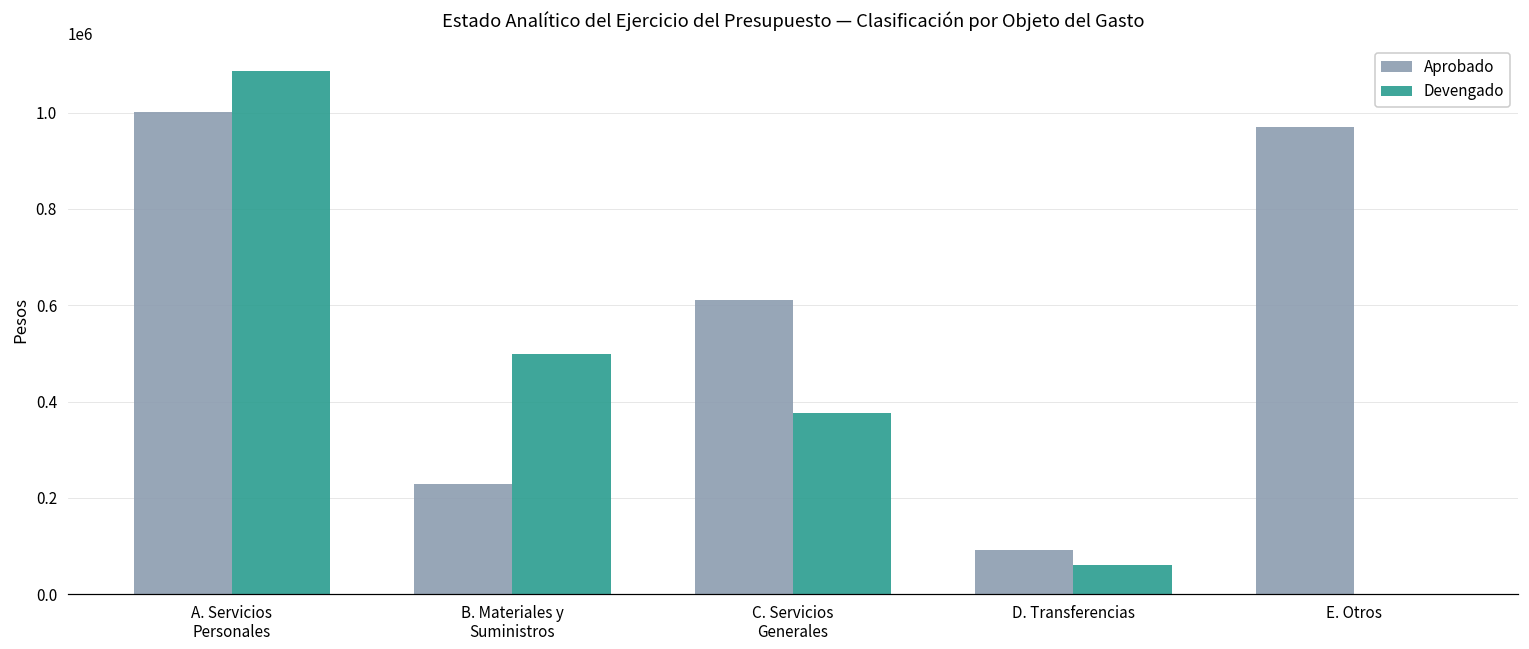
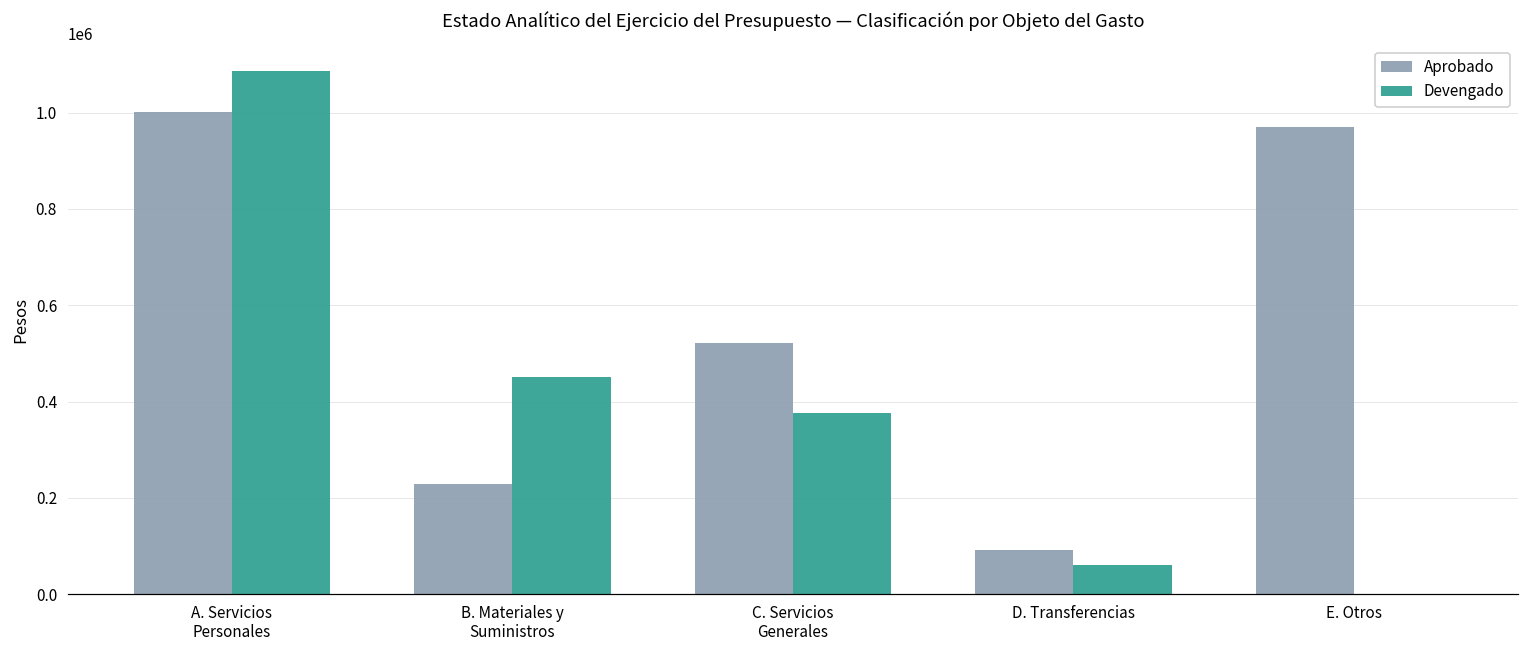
  {
    "Aprobado": {
      "A. Servicios Personales": 1000000,
      "B. Materiales y Suministros": 230000,
-     "C. Servicios Generales": 610000,
+     "C. Servicios Generales": 520000,
      "D. Transferencias": 90000,
      "E. Otros": 970000
    },
    "Devengado": {
      "A. Servicios Personales": 1090000,
-     "B. Materiales y Suministros": 500000,
+     "B. Materiales y Suministros": 450000,
      "C. Servicios Generales": 380000,
      "D. Transferencias": 60000,
      "E. Otros": 0
    }
  }
